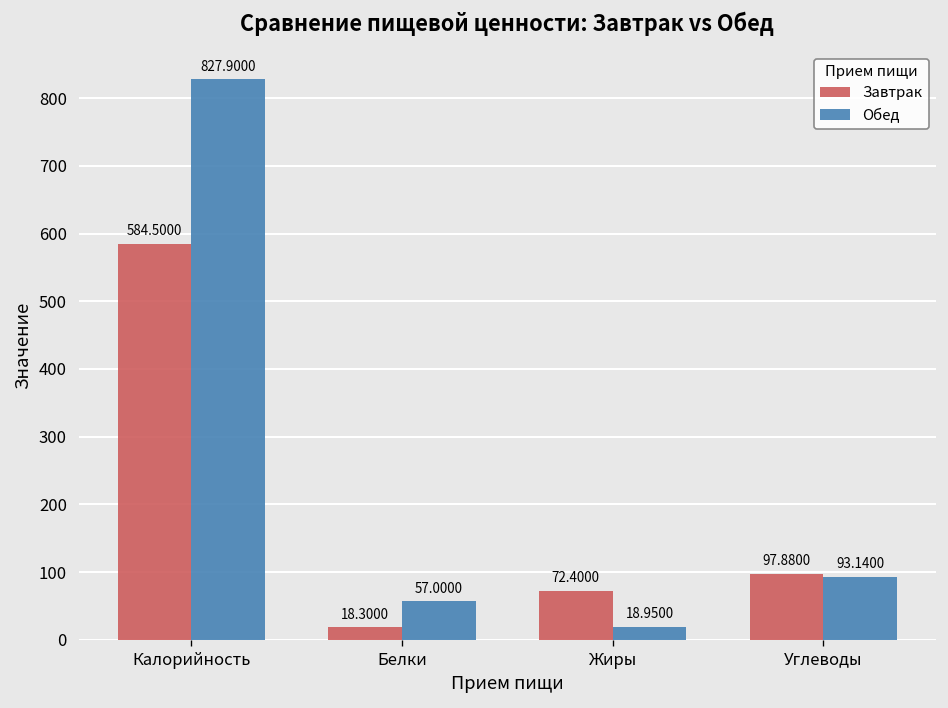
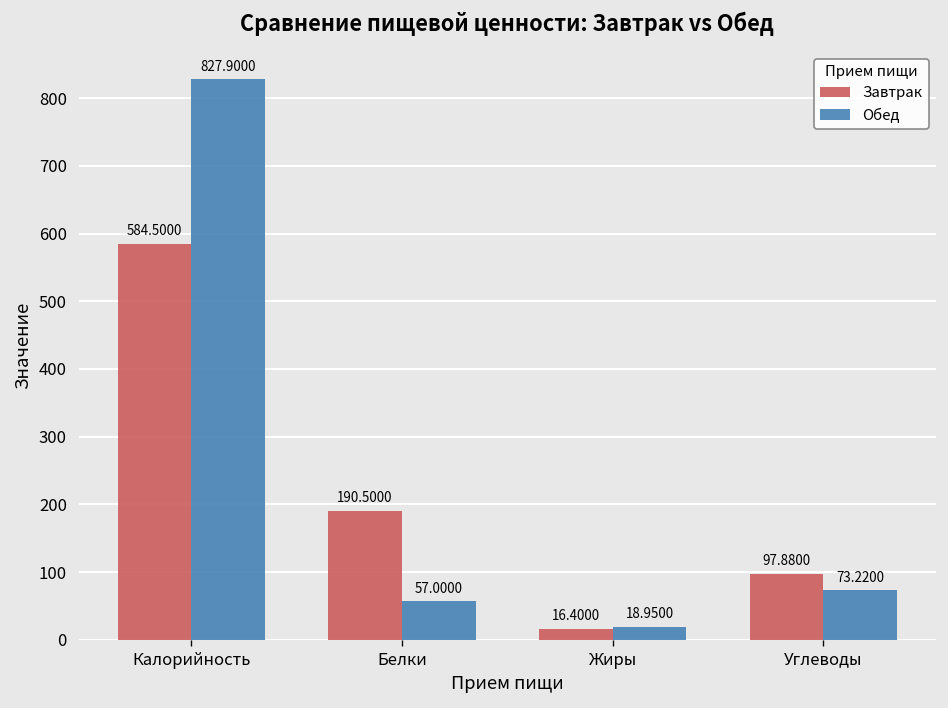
  {
    "Завтрак": {
      "Калорийность": 584.5000,
-     "Белки": 18.3000,
-     "Жиры": 72.4000,
+     "Белки": 190.5000,
+     "Жиры": 16.4000,
      "Углеводы": 97.8800
    },
    "Обед": {
      "Калорийность": 827.9000,
      "Белки": 57.0000,
      "Жиры": 18.9500,
-     "Углеводы": 93.1400
+     "Углеводы": 73.2200
    }
  }
